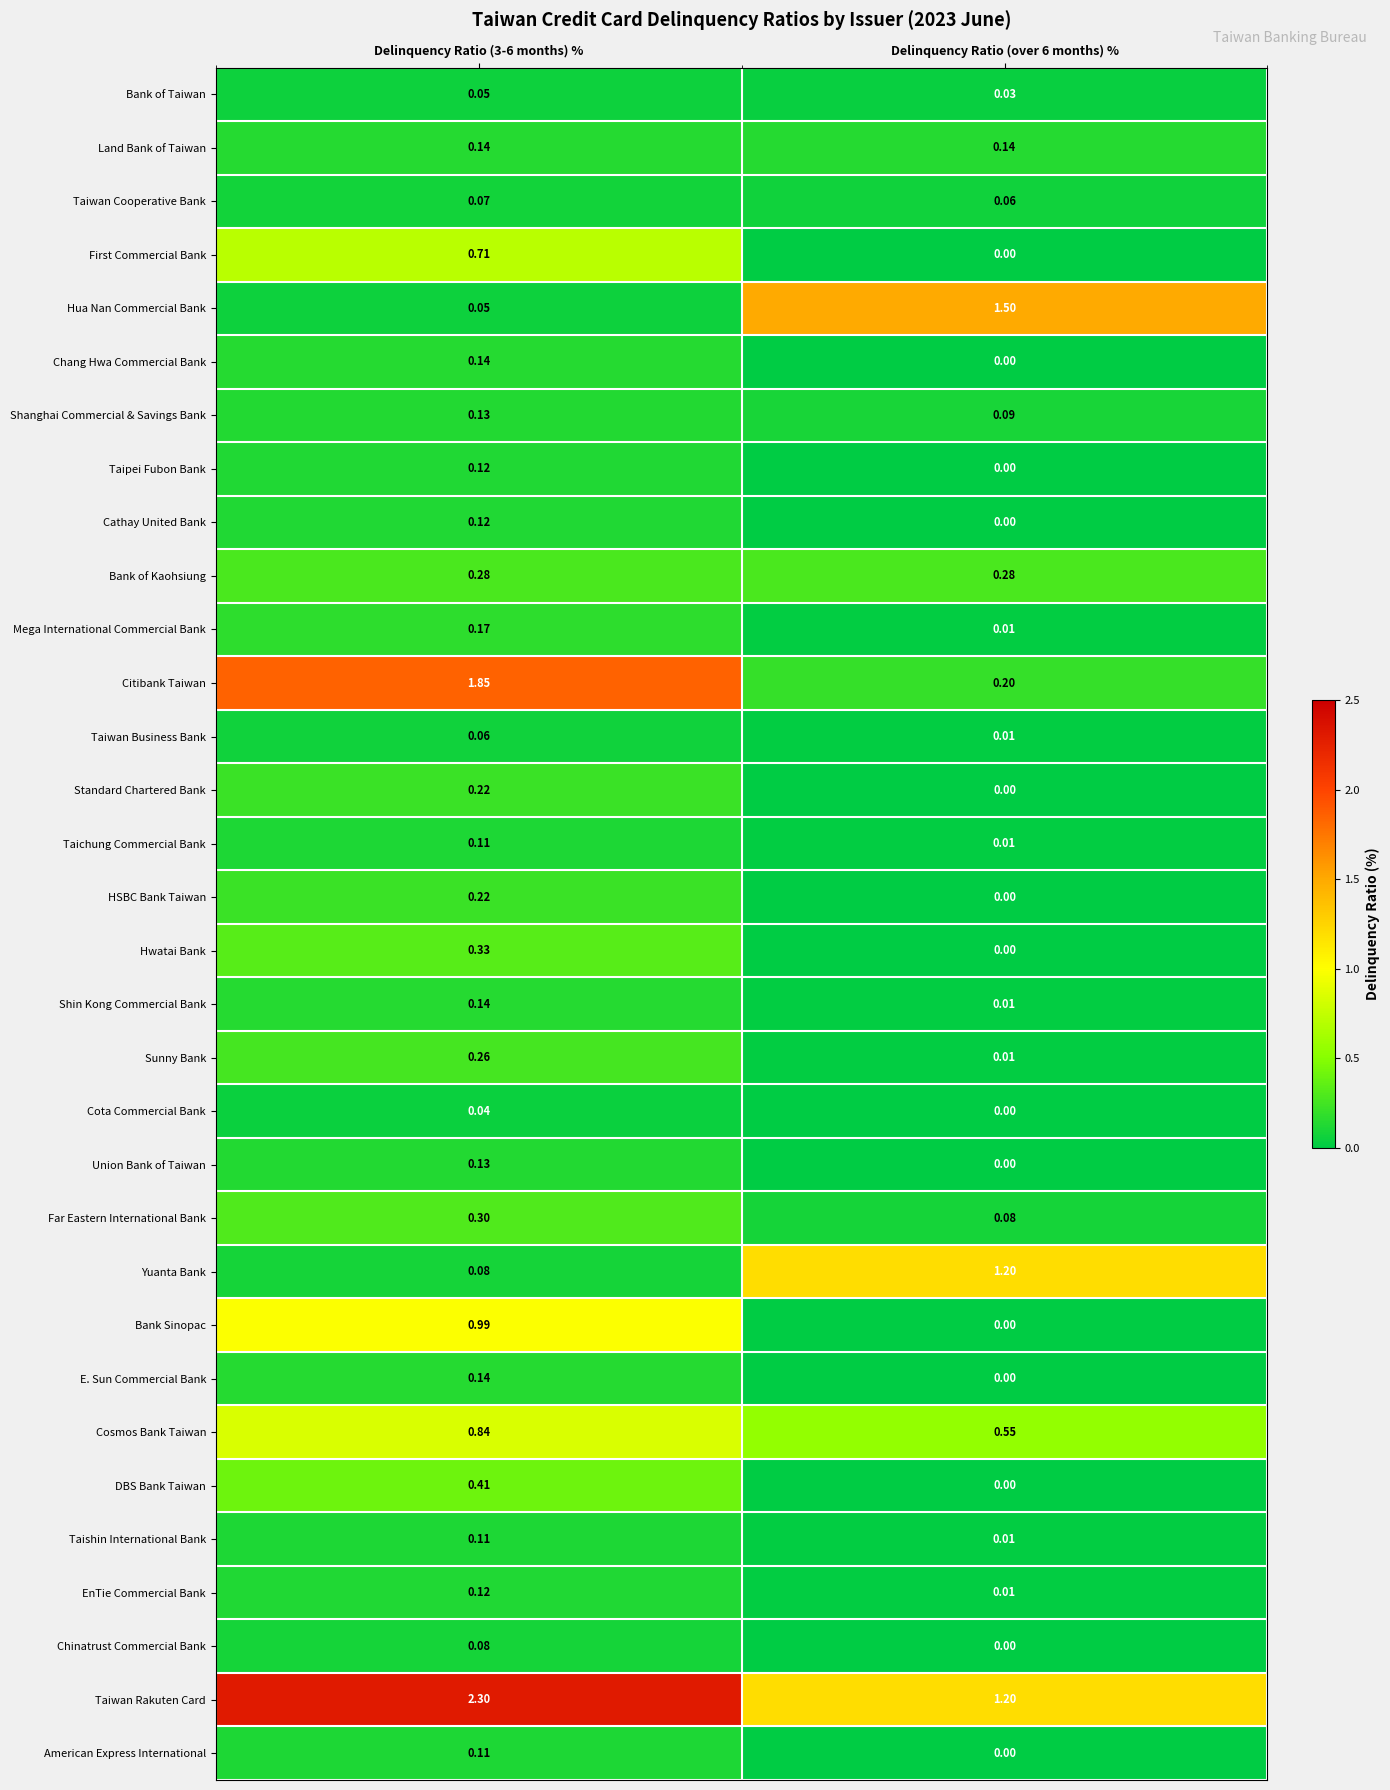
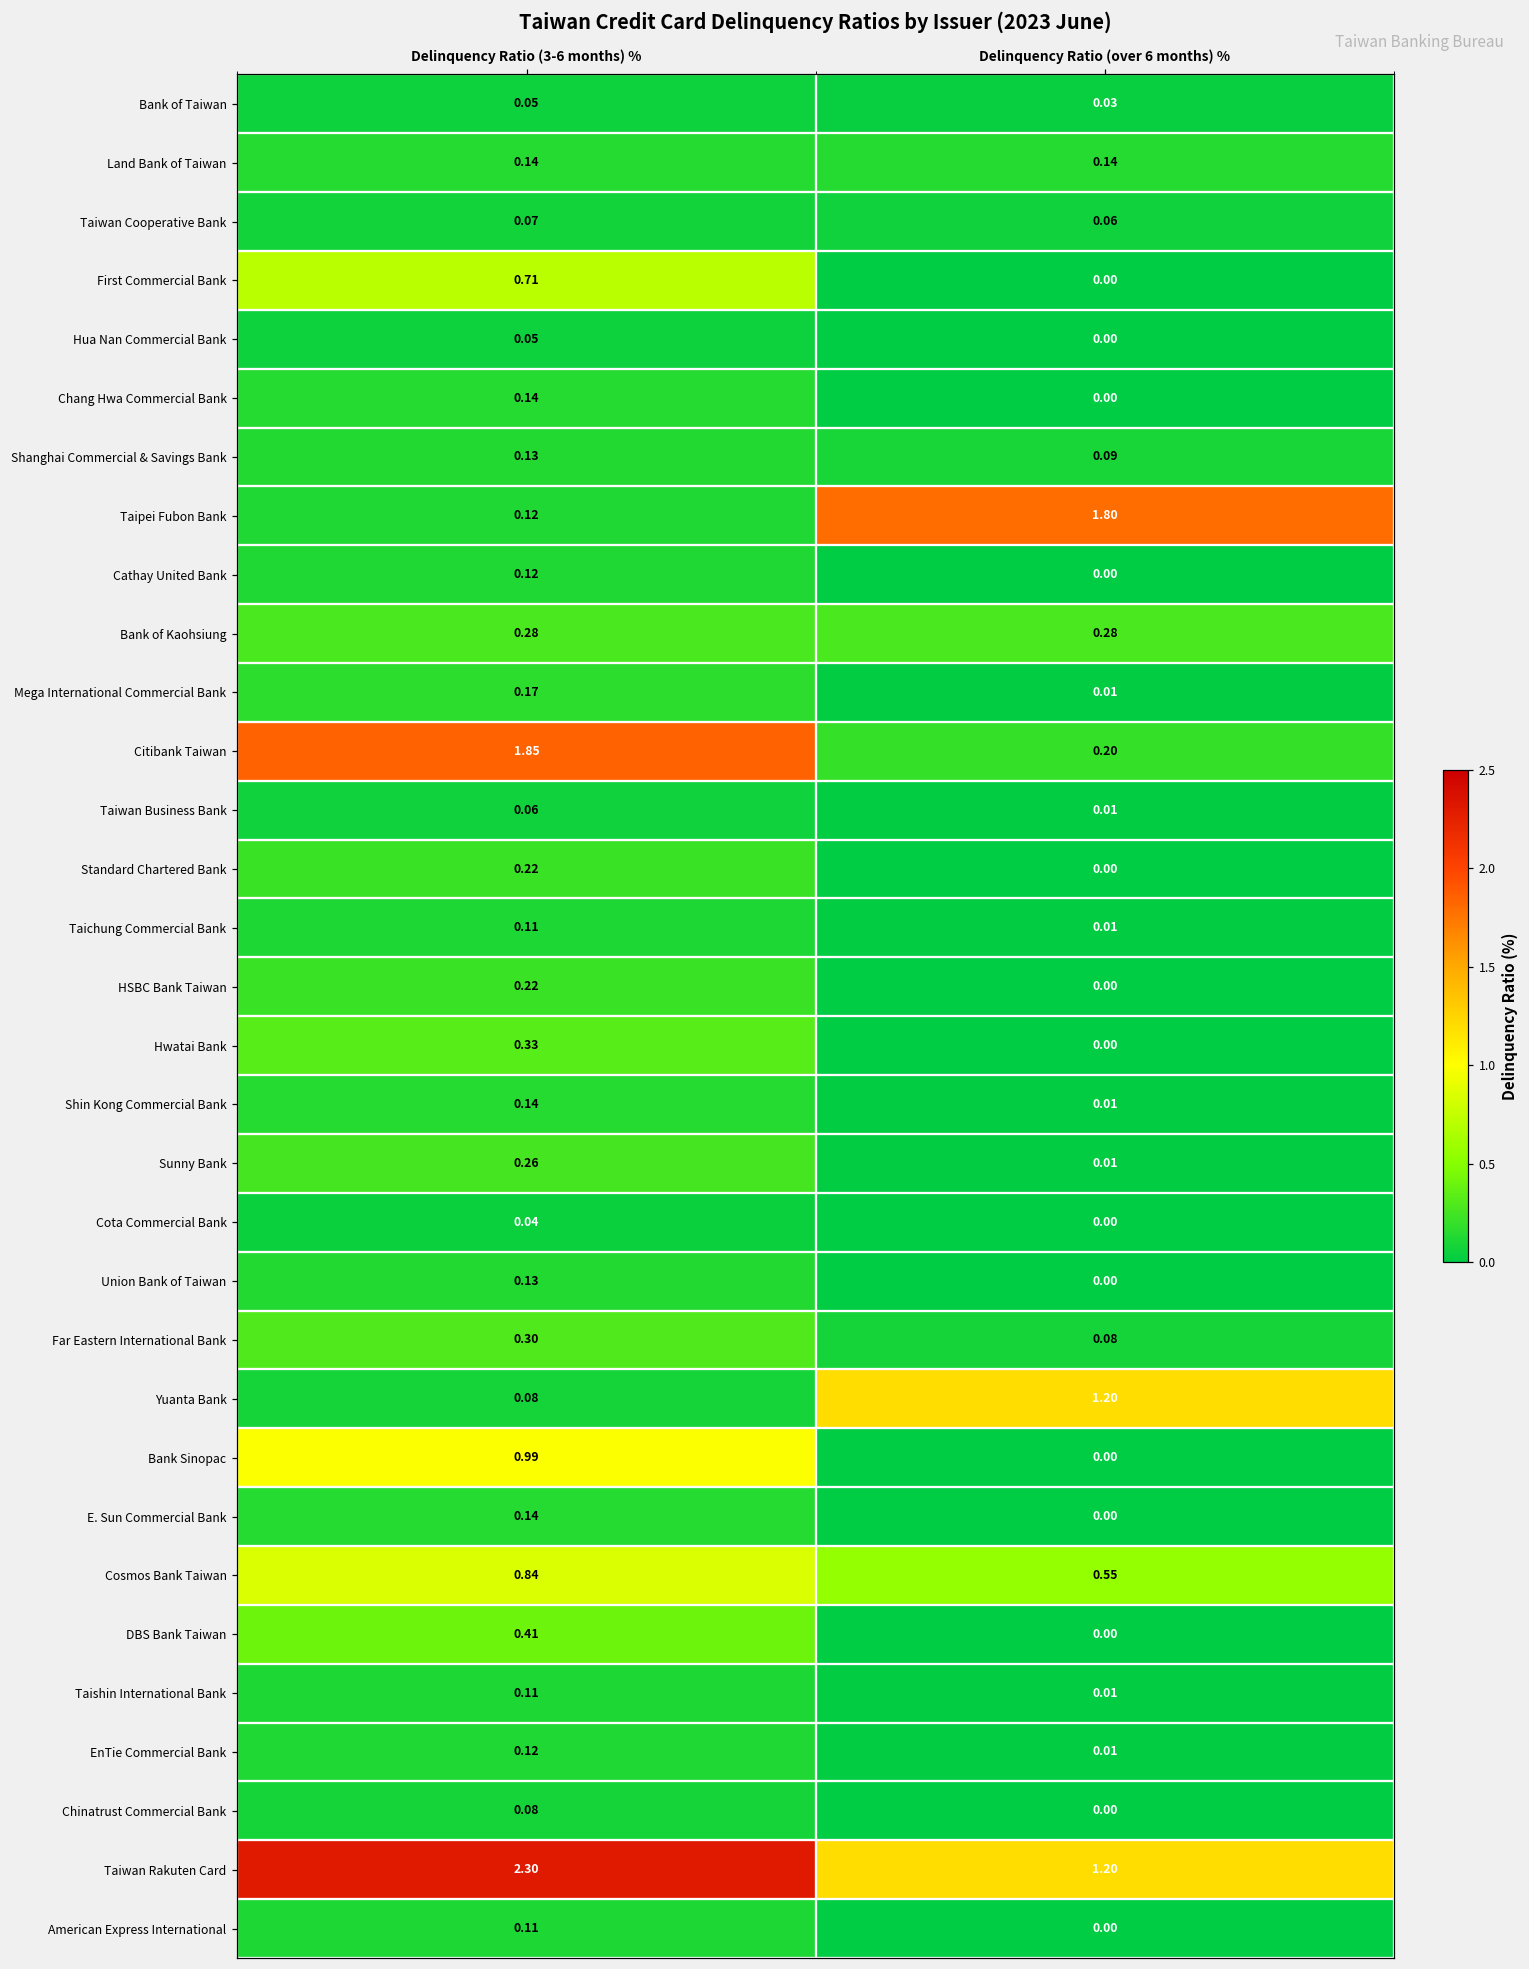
  {
    "Bank of Taiwan": {
      "Delinquency Ratio (3-6 months) %": 0.05,
      "Delinquency Ratio (over 6 months) %": 0.03
    },
    "Land Bank of Taiwan": {
      "Delinquency Ratio (3-6 months) %": 0.14,
      "Delinquency Ratio (over 6 months) %": 0.14
    },
    "Taiwan Cooperative Bank": {
      "Delinquency Ratio (3-6 months) %": 0.07,
      "Delinquency Ratio (over 6 months) %": 0.06
    },
    "First Commercial Bank": {
      "Delinquency Ratio (3-6 months) %": 0.71,
      "Delinquency Ratio (over 6 months) %": 0.00
    },
    "Hua Nan Commercial Bank": {
      "Delinquency Ratio (3-6 months) %": 0.05,
-     "Delinquency Ratio (over 6 months) %": 1.50
+     "Delinquency Ratio (over 6 months) %": 0.00
    },
    "Chang Hwa Commercial Bank": {
      "Delinquency Ratio (3-6 months) %": 0.14,
      "Delinquency Ratio (over 6 months) %": 0.00
    },
    "Shanghai Commercial & Savings Bank": {
      "Delinquency Ratio (3-6 months) %": 0.13,
      "Delinquency Ratio (over 6 months) %": 0.09
    },
    "Taipei Fubon Bank": {
      "Delinquency Ratio (3-6 months) %": 0.12,
-     "Delinquency Ratio (over 6 months) %": 0.00
+     "Delinquency Ratio (over 6 months) %": 1.80
    },
    "Cathay United Bank": {
      "Delinquency Ratio (3-6 months) %": 0.12,
      "Delinquency Ratio (over 6 months) %": 0.00
    },
    "Bank of Kaohsiung": {
      "Delinquency Ratio (3-6 months) %": 0.28,
      "Delinquency Ratio (over 6 months) %": 0.28
    },
    "Mega International Commercial Bank": {
      "Delinquency Ratio (3-6 months) %": 0.17,
      "Delinquency Ratio (over 6 months) %": 0.01
    },
    "Citibank Taiwan": {
      "Delinquency Ratio (3-6 months) %": 1.85,
      "Delinquency Ratio (over 6 months) %": 0.20
    },
    "Taiwan Business Bank": {
      "Delinquency Ratio (3-6 months) %": 0.06,
      "Delinquency Ratio (over 6 months) %": 0.01
    },
    "Standard Chartered Bank": {
      "Delinquency Ratio (3-6 months) %": 0.22,
      "Delinquency Ratio (over 6 months) %": 0.00
    },
    "Taichung Commercial Bank": {
      "Delinquency Ratio (3-6 months) %": 0.11,
      "Delinquency Ratio (over 6 months) %": 0.01
    },
    "HSBC Bank Taiwan": {
      "Delinquency Ratio (3-6 months) %": 0.22,
      "Delinquency Ratio (over 6 months) %": 0.00
    },
    "Hwatai Bank": {
      "Delinquency Ratio (3-6 months) %": 0.33,
      "Delinquency Ratio (over 6 months) %": 0.00
    },
    "Shin Kong Commercial Bank": {
      "Delinquency Ratio (3-6 months) %": 0.14,
      "Delinquency Ratio (over 6 months) %": 0.01
    },
    "Sunny Bank": {
      "Delinquency Ratio (3-6 months) %": 0.26,
      "Delinquency Ratio (over 6 months) %": 0.01
    },
    "Cota Commercial Bank": {
      "Delinquency Ratio (3-6 months) %": 0.04,
      "Delinquency Ratio (over 6 months) %": 0.00
    },
    "Union Bank of Taiwan": {
      "Delinquency Ratio (3-6 months) %": 0.13,
      "Delinquency Ratio (over 6 months) %": 0.00
    },
    "Far Eastern International Bank": {
      "Delinquency Ratio (3-6 months) %": 0.30,
      "Delinquency Ratio (over 6 months) %": 0.08
    },
    "Yuanta Bank": {
      "Delinquency Ratio (3-6 months) %": 0.08,
      "Delinquency Ratio (over 6 months) %": 1.20
    },
    "Bank Sinopac": {
      "Delinquency Ratio (3-6 months) %": 0.99,
      "Delinquency Ratio (over 6 months) %": 0.00
    },
    "E. Sun Commercial Bank": {
      "Delinquency Ratio (3-6 months) %": 0.14,
      "Delinquency Ratio (over 6 months) %": 0.00
    },
    "Cosmos Bank Taiwan": {
      "Delinquency Ratio (3-6 months) %": 0.84,
      "Delinquency Ratio (over 6 months) %": 0.55
    },
    "DBS Bank Taiwan": {
      "Delinquency Ratio (3-6 months) %": 0.41,
      "Delinquency Ratio (over 6 months) %": 0.00
    },
    "Taishin International Bank": {
      "Delinquency Ratio (3-6 months) %": 0.11,
      "Delinquency Ratio (over 6 months) %": 0.01
    },
    "EnTie Commercial Bank": {
      "Delinquency Ratio (3-6 months) %": 0.12,
      "Delinquency Ratio (over 6 months) %": 0.01
    },
    "Chinatrust Commercial Bank": {
      "Delinquency Ratio (3-6 months) %": 0.08,
      "Delinquency Ratio (over 6 months) %": 0.00
    },
    "Taiwan Rakuten Card": {
      "Delinquency Ratio (3-6 months) %": 2.30,
      "Delinquency Ratio (over 6 months) %": 1.20
    },
    "American Express International": {
      "Delinquency Ratio (3-6 months) %": 0.11,
      "Delinquency Ratio (over 6 months) %": 0.00
    }
  }
